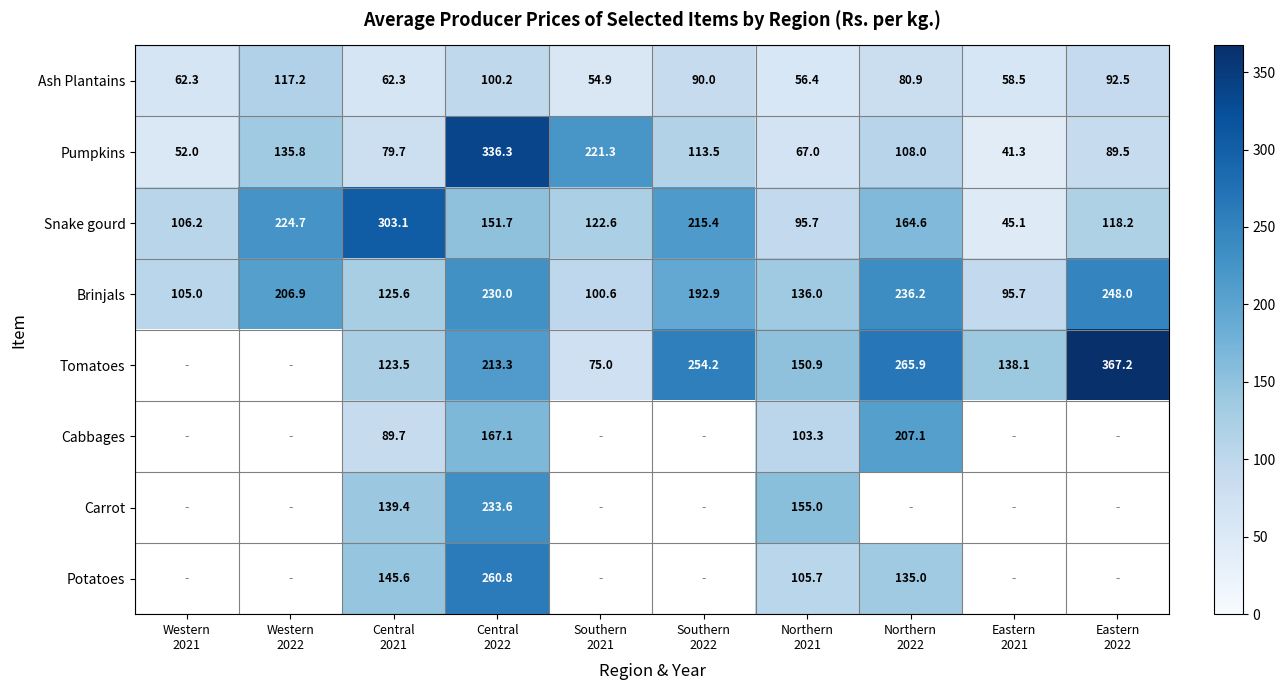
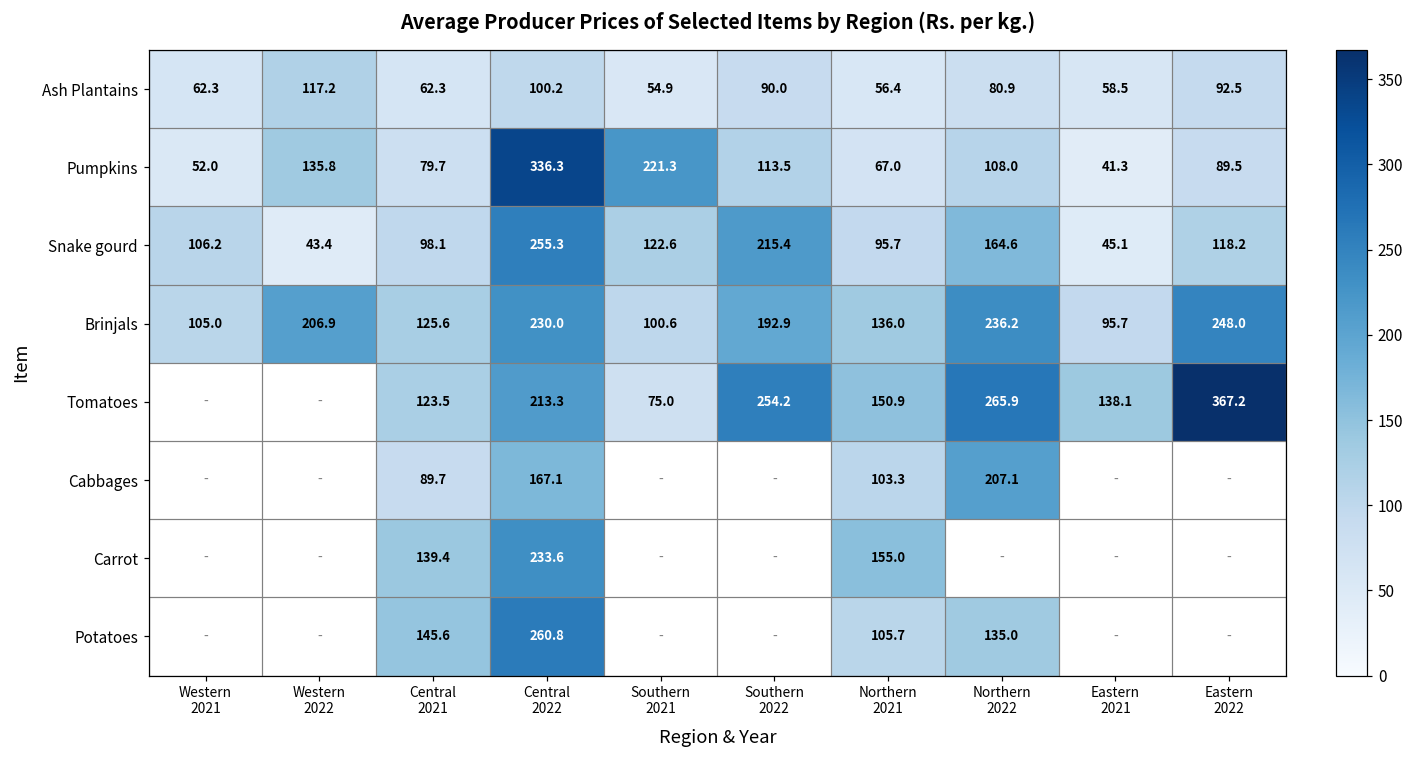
  {
    "Ash Plantains": {
      "Western 2021": 62.3,
      "Western 2022": 117.2,
      "Central 2021": 62.3,
      "Central 2022": 100.2,
      "Southern 2021": 54.9,
      "Southern 2022": 90.0,
      "Northern 2021": 56.4,
      "Northern 2022": 80.9,
      "Eastern 2021": 58.5,
      "Eastern 2022": 92.5
    },
    "Pumpkins": {
      "Western 2021": 52.0,
      "Western 2022": 135.8,
      "Central 2021": 79.7,
      "Central 2022": 336.3,
      "Southern 2021": 221.3,
      "Southern 2022": 113.5,
      "Northern 2021": 67.0,
      "Northern 2022": 108.0,
      "Eastern 2021": 41.3,
      "Eastern 2022": 89.5
    },
    "Snake gourd": {
      "Western 2021": 106.2,
-     "Western 2022": 224.7,
-     "Central 2021": 303.1,
-     "Central 2022": 151.7,
+     "Western 2022": 43.4,
+     "Central 2021": 98.1,
+     "Central 2022": 255.3,
      "Southern 2021": 122.6,
      "Southern 2022": 215.4,
      "Northern 2021": 95.7,
      "Northern 2022": 164.6,
      "Eastern 2021": 45.1,
      "Eastern 2022": 118.2
    },
    "Brinjals": {
      "Western 2021": 105.0,
      "Western 2022": 206.9,
      "Central 2021": 125.6,
      "Central 2022": 230.0,
      "Southern 2021": 100.6,
      "Southern 2022": 192.9,
      "Northern 2021": 136.0,
      "Northern 2022": 236.2,
      "Eastern 2021": 95.7,
      "Eastern 2022": 248.0
    },
    "Tomatoes": {
      "Central 2021": 123.5,
      "Central 2022": 213.3,
      "Southern 2021": 75.0,
      "Southern 2022": 254.2,
      "Northern 2021": 150.9,
      "Northern 2022": 265.9,
      "Eastern 2021": 138.1,
      "Eastern 2022": 367.2
    },
    "Cabbages": {
      "Central 2021": 89.7,
      "Central 2022": 167.1,
      "Northern 2021": 103.3,
      "Northern 2022": 207.1
    },
    "Carrot": {
      "Central 2021": 139.4,
      "Central 2022": 233.6,
      "Northern 2021": 155.0
    },
    "Potatoes": {
      "Central 2021": 145.6,
      "Central 2022": 260.8,
      "Northern 2021": 105.7,
      "Northern 2022": 135.0
    }
  }
